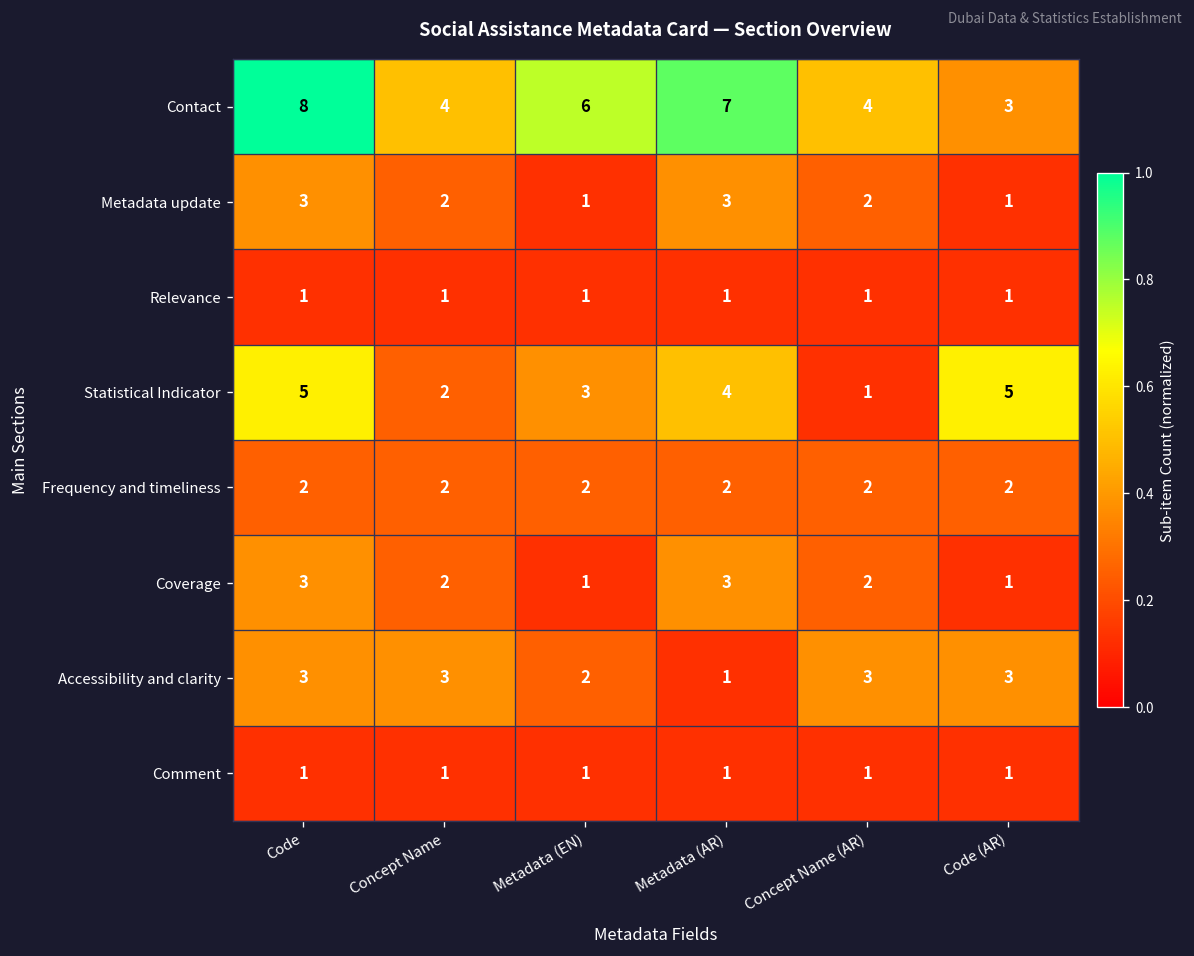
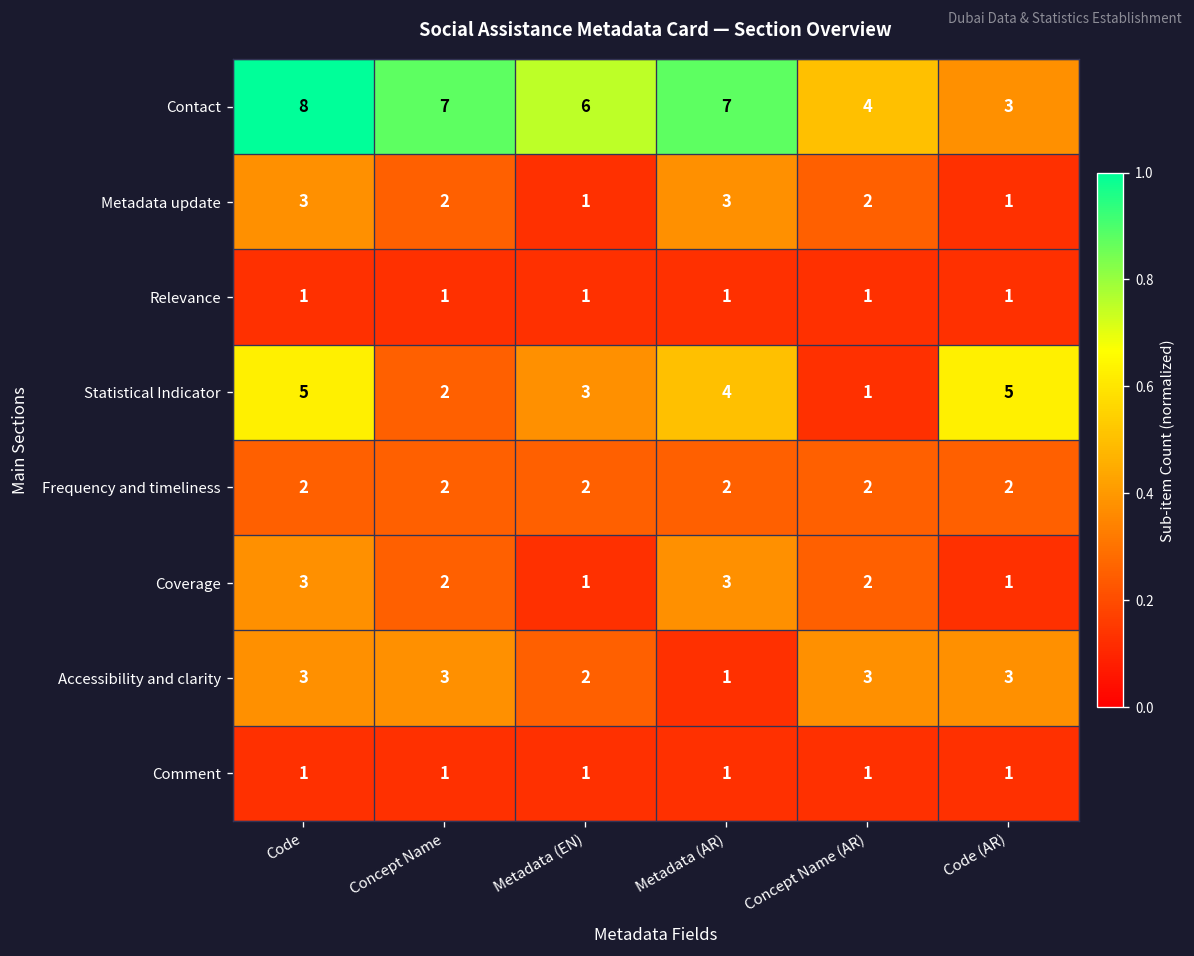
  {
    "Contact": {
      "Code": 8,
-     "Concept Name": 4,
+     "Concept Name": 7,
      "Metadata (EN)": 6,
      "Metadata (AR)": 7,
      "Concept Name (AR)": 4,
      "Code (AR)": 3
    },
    "Metadata update": {
      "Code": 3,
      "Concept Name": 2,
      "Metadata (EN)": 1,
      "Metadata (AR)": 3,
      "Concept Name (AR)": 2,
      "Code (AR)": 1
    },
    "Relevance": {
      "Code": 1,
      "Concept Name": 1,
      "Metadata (EN)": 1,
      "Metadata (AR)": 1,
      "Concept Name (AR)": 1,
      "Code (AR)": 1
    },
    "Statistical Indicator": {
      "Code": 5,
      "Concept Name": 2,
      "Metadata (EN)": 3,
      "Metadata (AR)": 4,
      "Concept Name (AR)": 1,
      "Code (AR)": 5
    },
    "Frequency and timeliness": {
      "Code": 2,
      "Concept Name": 2,
      "Metadata (EN)": 2,
      "Metadata (AR)": 2,
      "Concept Name (AR)": 2,
      "Code (AR)": 2
    },
    "Coverage": {
      "Code": 3,
      "Concept Name": 2,
      "Metadata (EN)": 1,
      "Metadata (AR)": 3,
      "Concept Name (AR)": 2,
      "Code (AR)": 1
    },
    "Accessibility and clarity": {
      "Code": 3,
      "Concept Name": 3,
      "Metadata (EN)": 2,
      "Metadata (AR)": 1,
      "Concept Name (AR)": 3,
      "Code (AR)": 3
    },
    "Comment": {
      "Code": 1,
      "Concept Name": 1,
      "Metadata (EN)": 1,
      "Metadata (AR)": 1,
      "Concept Name (AR)": 1,
      "Code (AR)": 1
    }
  }
